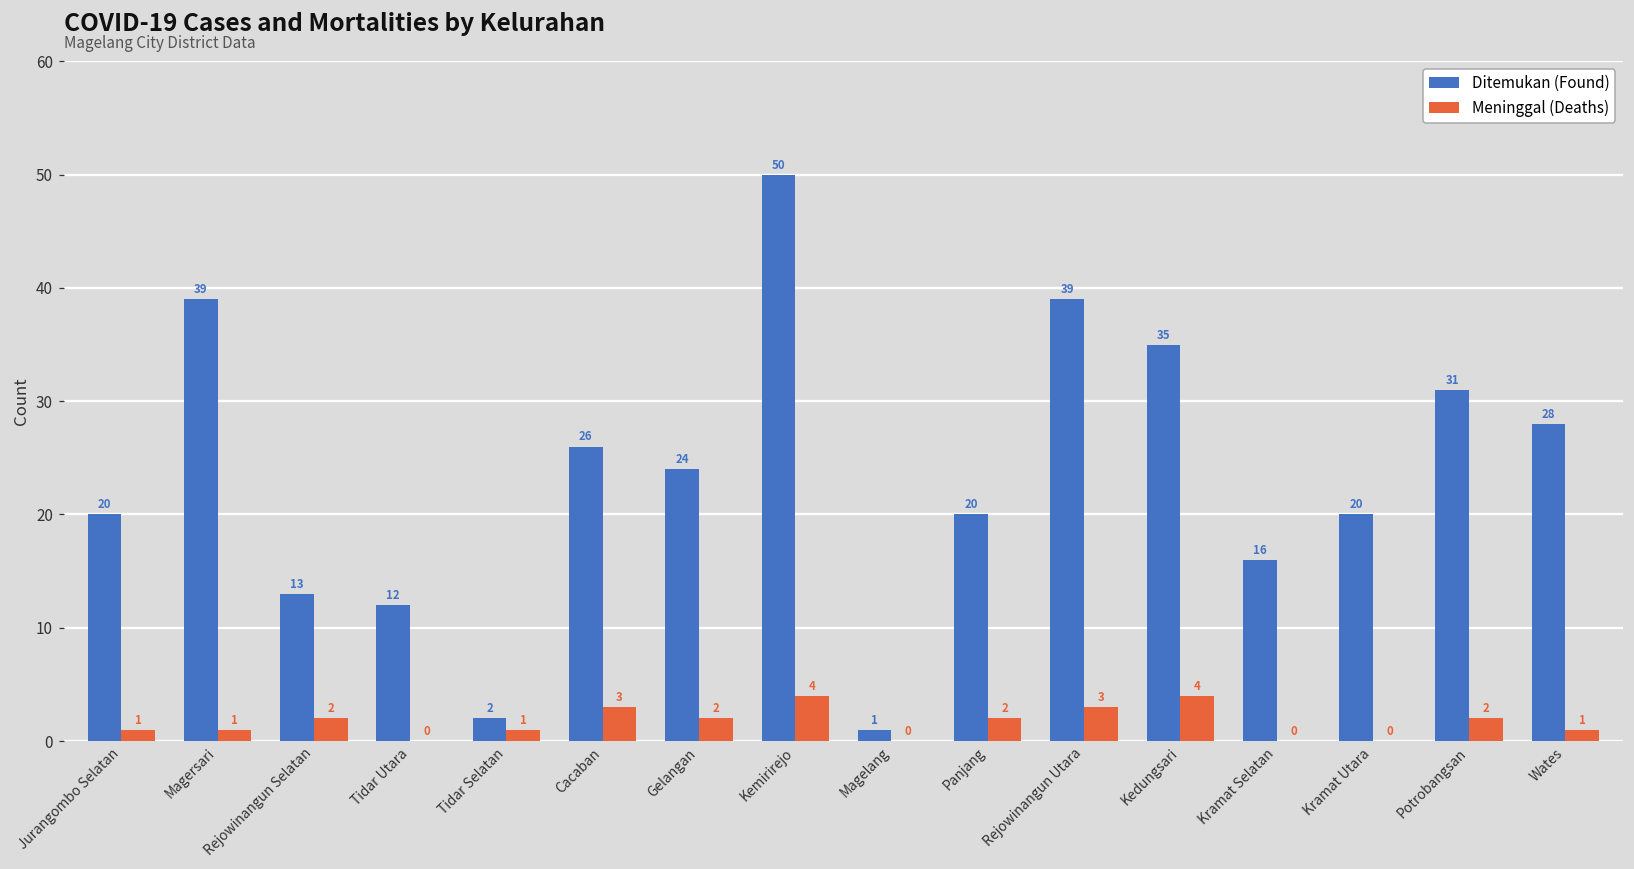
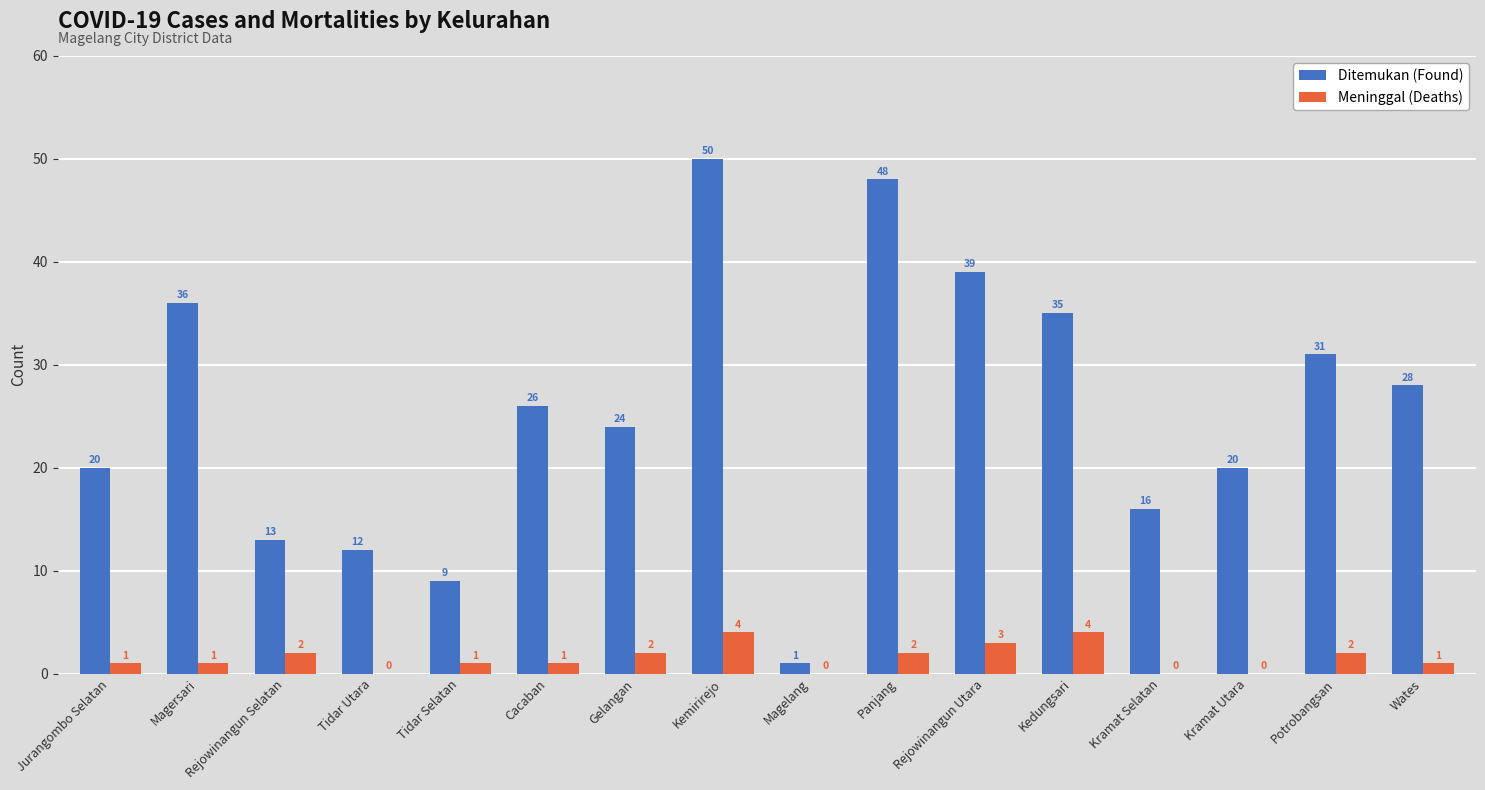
  {
    "Ditemukan (Found)": {
      "Jurangombo Selatan": 20,
-     "Magersari": 39,
+     "Magersari": 36,
      "Rejowinangun Selatan": 13,
      "Tidar Utara": 12,
-     "Tidar Selatan": 2,
+     "Tidar Selatan": 9,
      "Cacaban": 26,
      "Gelangan": 24,
      "Kemirirejo": 50,
      "Magelang": 1,
-     "Panjang": 20,
+     "Panjang": 48,
      "Rejowinangun Utara": 39,
      "Kedungsari": 35,
      "Kramat Selatan": 16,
      "Kramat Utara": 20,
      "Potrobangsan": 31,
      "Wates": 28
    },
    "Meninggal (Deaths)": {
      "Jurangombo Selatan": 1,
      "Magersari": 1,
      "Rejowinangun Selatan": 2,
      "Tidar Utara": 0,
      "Tidar Selatan": 1,
-     "Cacaban": 3,
+     "Cacaban": 1,
      "Gelangan": 2,
      "Kemirirejo": 4,
      "Magelang": 0,
      "Panjang": 2,
      "Rejowinangun Utara": 3,
      "Kedungsari": 4,
      "Kramat Selatan": 0,
      "Kramat Utara": 0,
      "Potrobangsan": 2,
      "Wates": 1
    }
  }
